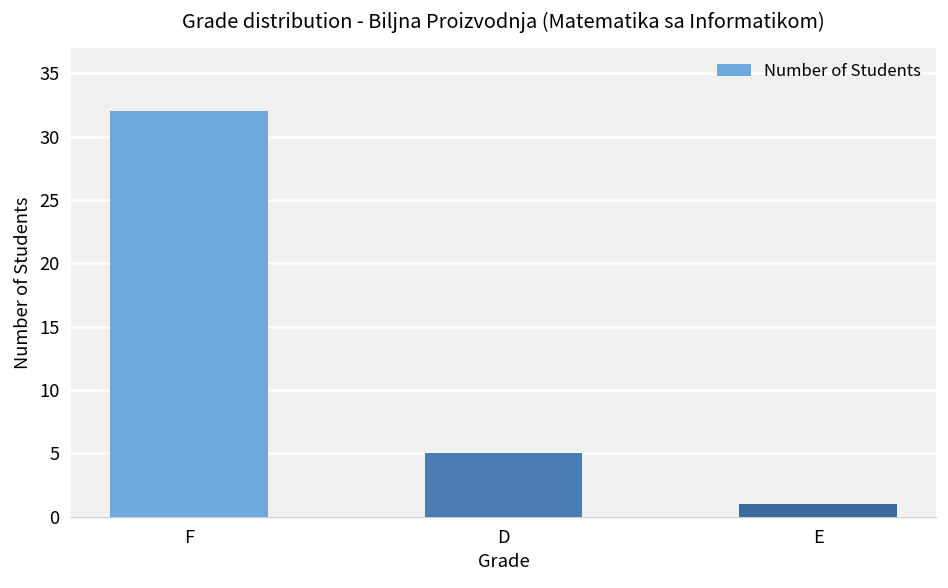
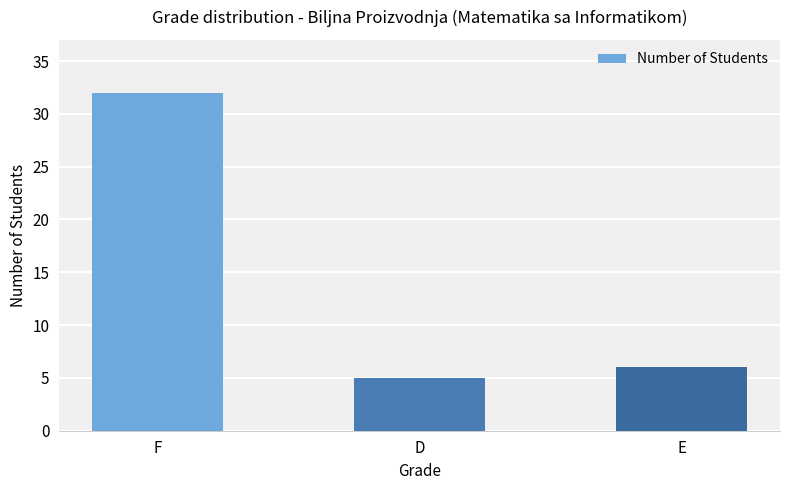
  {
    "F": 32,
    "D": 5,
-   "E": 1
+   "E": 6
  }
